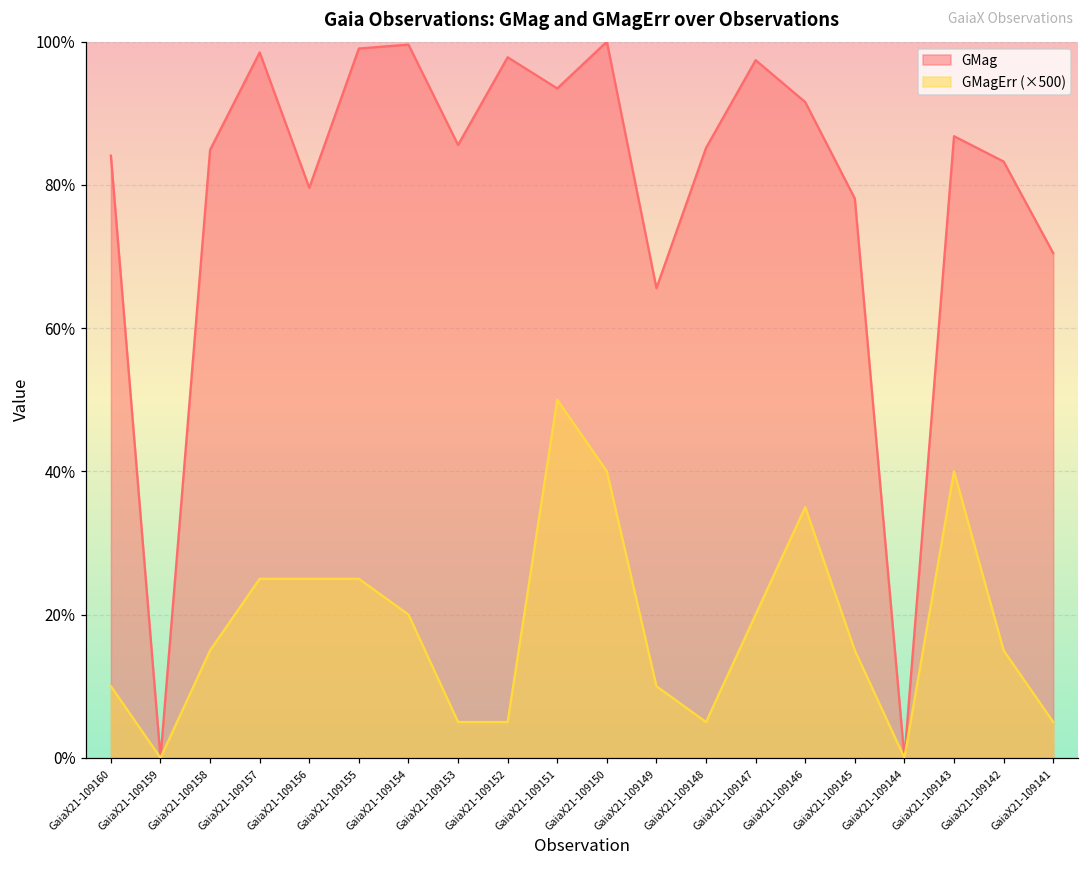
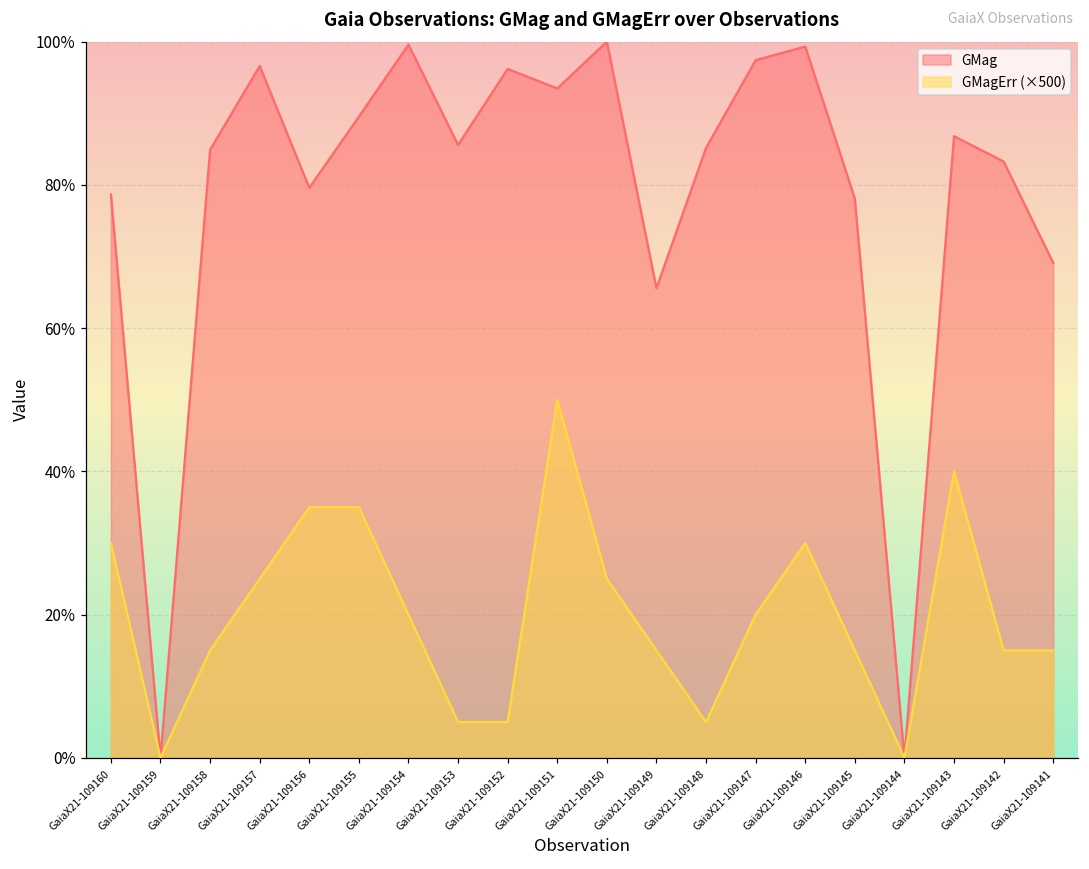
  {
    "GMag": {
-     "GaiaX21-109160": "84%",
+     "GaiaX21-109160": "79%",
      "GaiaX21-109158": "85%",
-     "GaiaX21-109157": "99%",
+     "GaiaX21-109157": "97%",
      "GaiaX21-109156": "80%",
-     "GaiaX21-109155": "99%",
+     "GaiaX21-109155": "90%",
      "GaiaX21-109154": "100%",
      "GaiaX21-109153": "86%",
-     "GaiaX21-109152": "98%",
+     "GaiaX21-109152": "96%",
      "GaiaX21-109151": "93%",
      "GaiaX21-109150": "100%",
      "GaiaX21-109149": "66%",
      "GaiaX21-109148": "85%",
      "GaiaX21-109147": "97%",
-     "GaiaX21-109146": "92%",
+     "GaiaX21-109146": "99%",
      "GaiaX21-109145": "78%",
      "GaiaX21-109143": "87%",
      "GaiaX21-109142": "83%",
-     "GaiaX21-109141": "70%"
+     "GaiaX21-109141": "69%"
    },
    "GMagErr (×500)": {
-     "GaiaX21-109160": "10%",
+     "GaiaX21-109160": "30%",
      "GaiaX21-109158": "15%",
      "GaiaX21-109157": "25%",
-     "GaiaX21-109156": "25%",
-     "GaiaX21-109155": "25%",
+     "GaiaX21-109156": "35%",
+     "GaiaX21-109155": "35%",
      "GaiaX21-109154": "20%",
      "GaiaX21-109153": "5%",
      "GaiaX21-109152": "5%",
      "GaiaX21-109151": "50%",
-     "GaiaX21-109150": "40%",
-     "GaiaX21-109149": "10%",
+     "GaiaX21-109150": "25%",
+     "GaiaX21-109149": "15%",
      "GaiaX21-109148": "5%",
      "GaiaX21-109147": "20%",
-     "GaiaX21-109146": "35%",
+     "GaiaX21-109146": "30%",
      "GaiaX21-109145": "15%",
      "GaiaX21-109143": "40%",
      "GaiaX21-109142": "15%",
-     "GaiaX21-109141": "5%"
+     "GaiaX21-109141": "15%"
    }
  }
